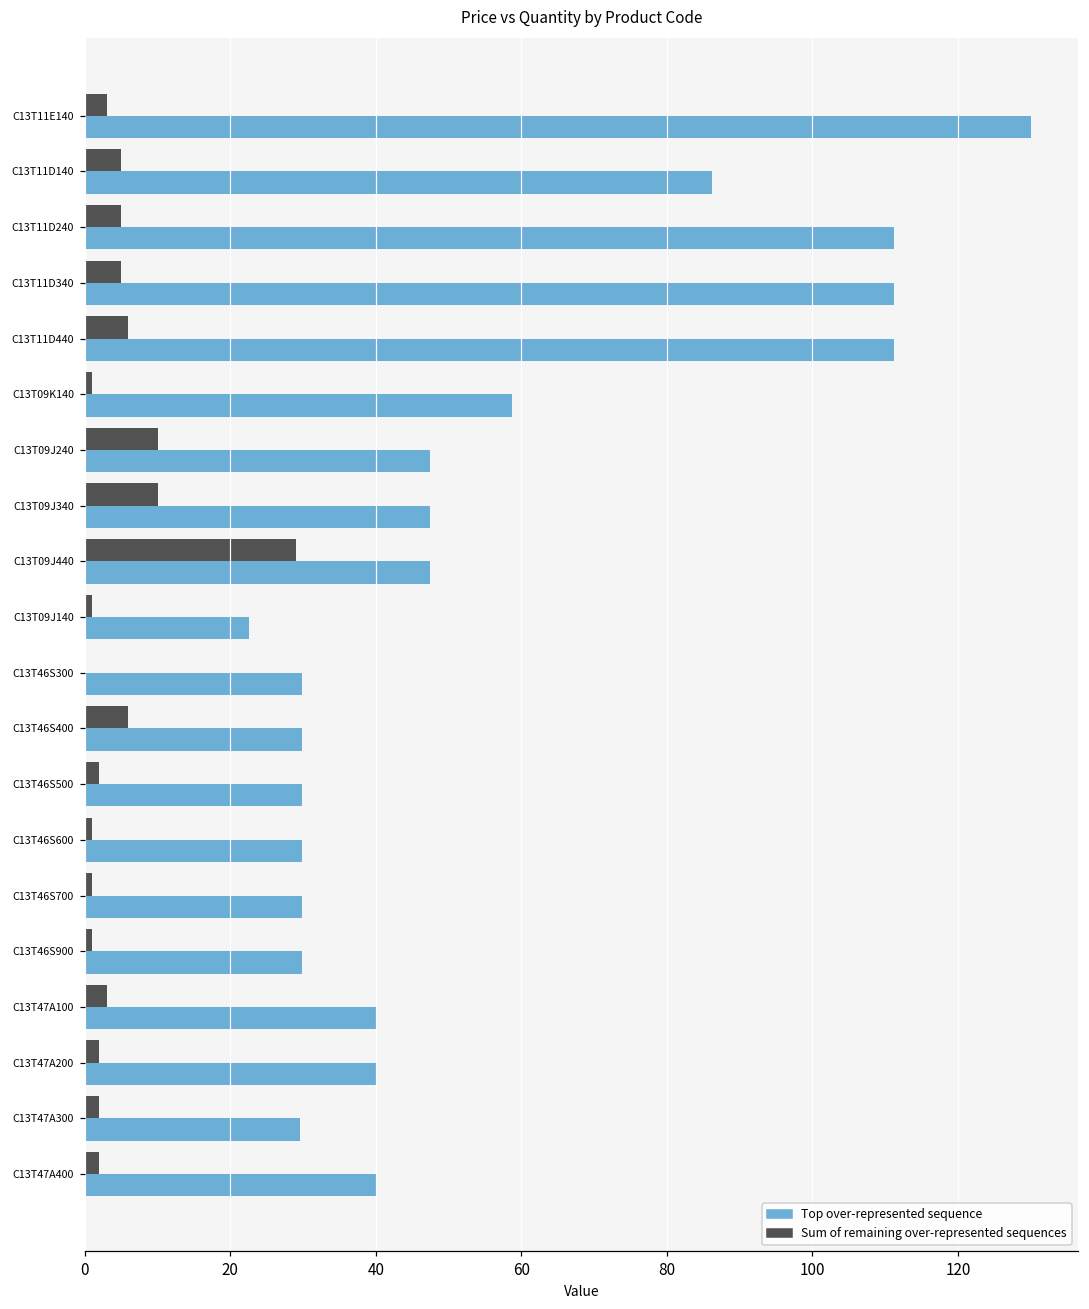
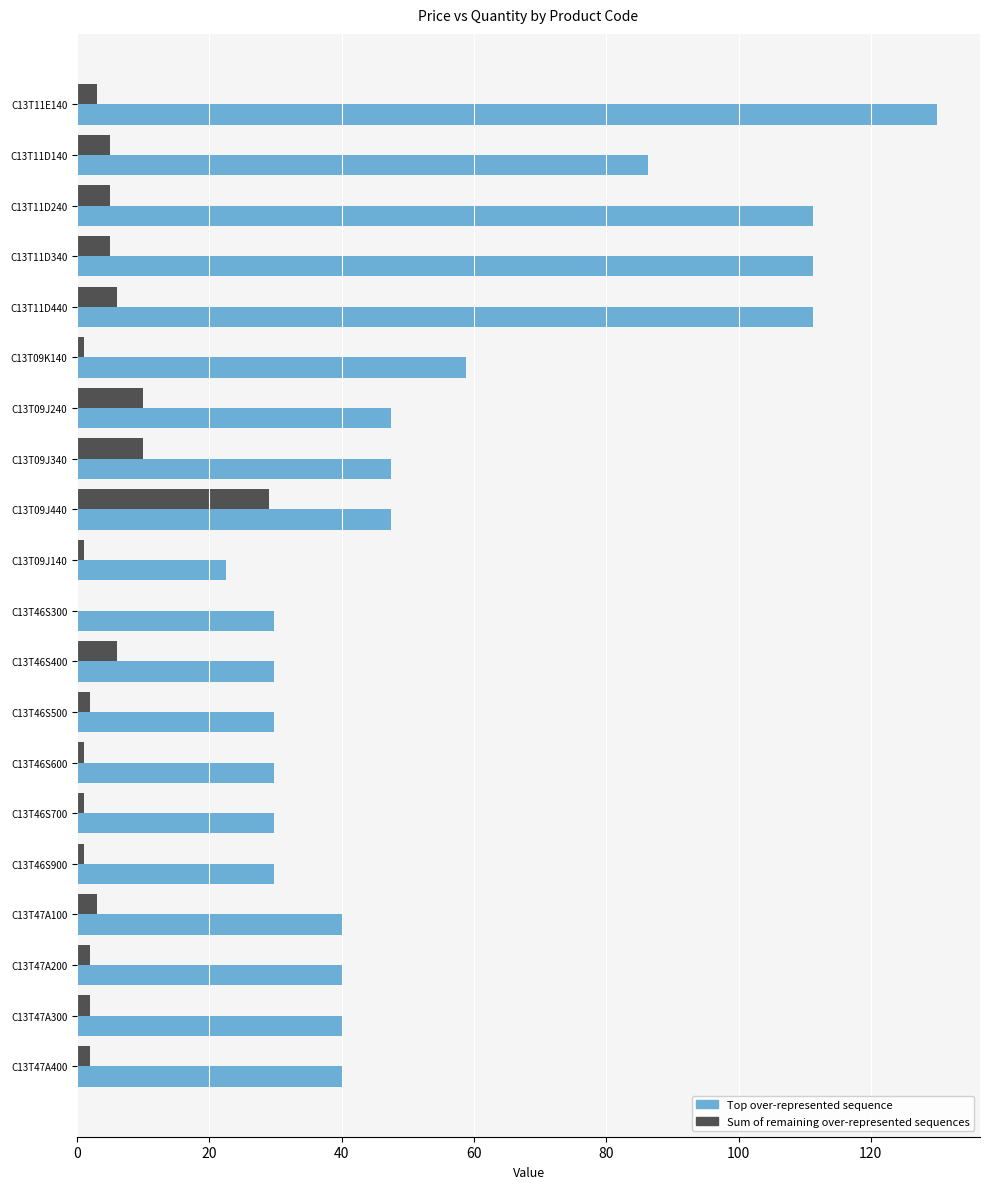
  {
    "Top over-represented sequence": {
      "C13T11E140": 130,
      "C13T11D140": 86,
      "C13T11D240": 111,
      "C13T11D340": 111,
      "C13T11D440": 111,
      "C13T09K140": 59,
      "C13T09J240": 48,
      "C13T09J340": 48,
      "C13T09J440": 48,
      "C13T09J140": 23,
      "C13T46S300": 30,
      "C13T46S400": 30,
      "C13T46S500": 30,
      "C13T46S600": 30,
      "C13T46S700": 30,
      "C13T46S900": 30,
      "C13T47A100": 40,
      "C13T47A200": 40,
-     "C13T47A300": 30,
+     "C13T47A300": 40,
      "C13T47A400": 40
    },
    "Sum of remaining over-represented sequences": {
      "C13T11E140": 3,
      "C13T11D140": 5,
      "C13T11D240": 5,
      "C13T11D340": 5,
      "C13T11D440": 6,
      "C13T09K140": 1,
      "C13T09J240": 10,
      "C13T09J340": 10,
      "C13T09J440": 29,
      "C13T09J140": 1,
      "C13T46S300": 0,
      "C13T46S400": 6,
      "C13T46S500": 2,
      "C13T46S600": 1,
      "C13T46S700": 1,
      "C13T46S900": 1,
      "C13T47A100": 3,
      "C13T47A200": 2,
      "C13T47A300": 2,
      "C13T47A400": 2
    }
  }
